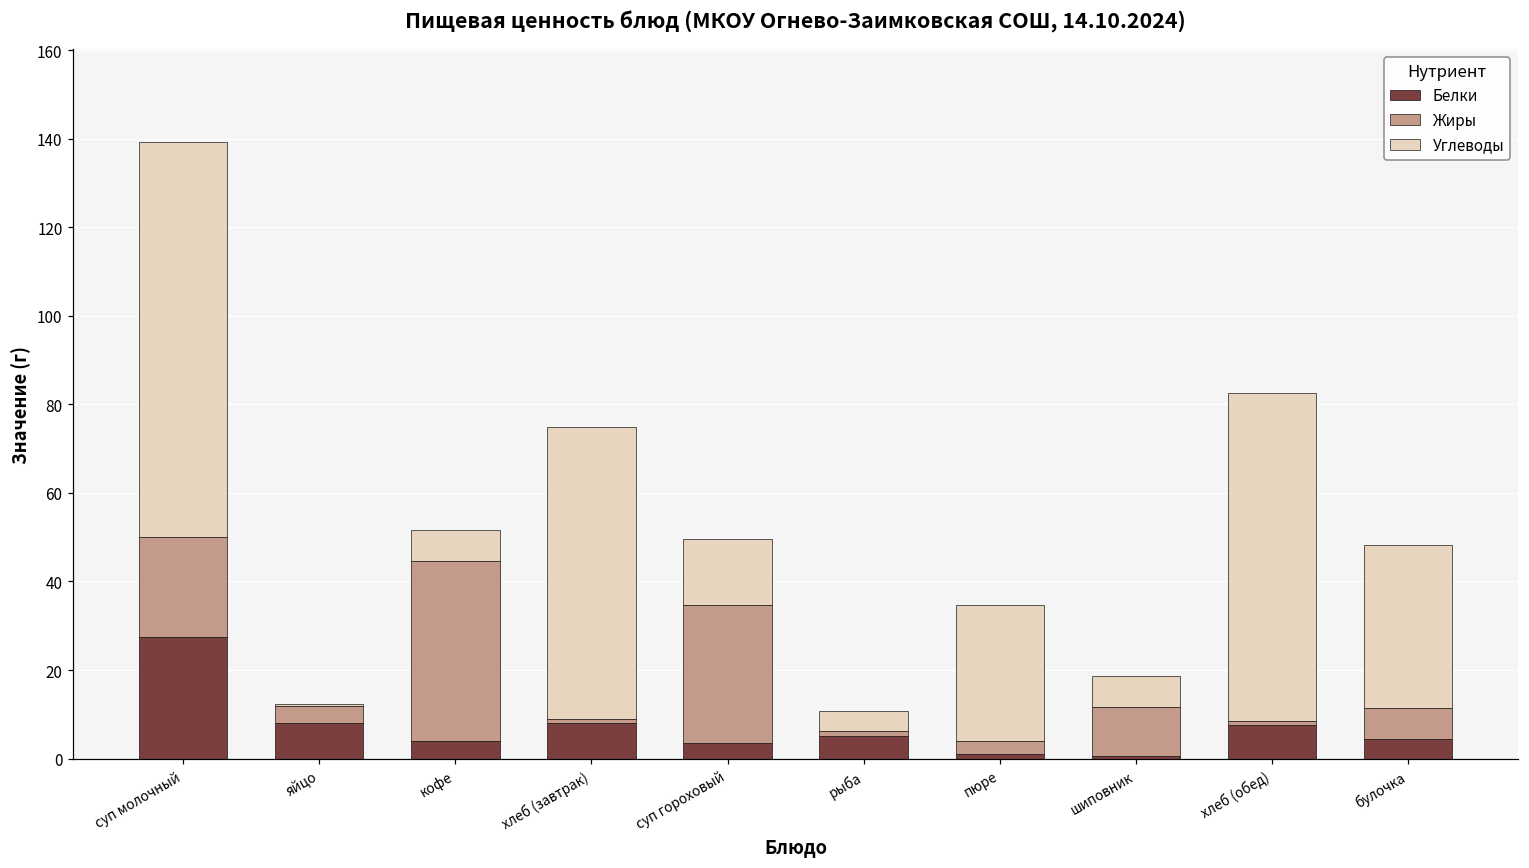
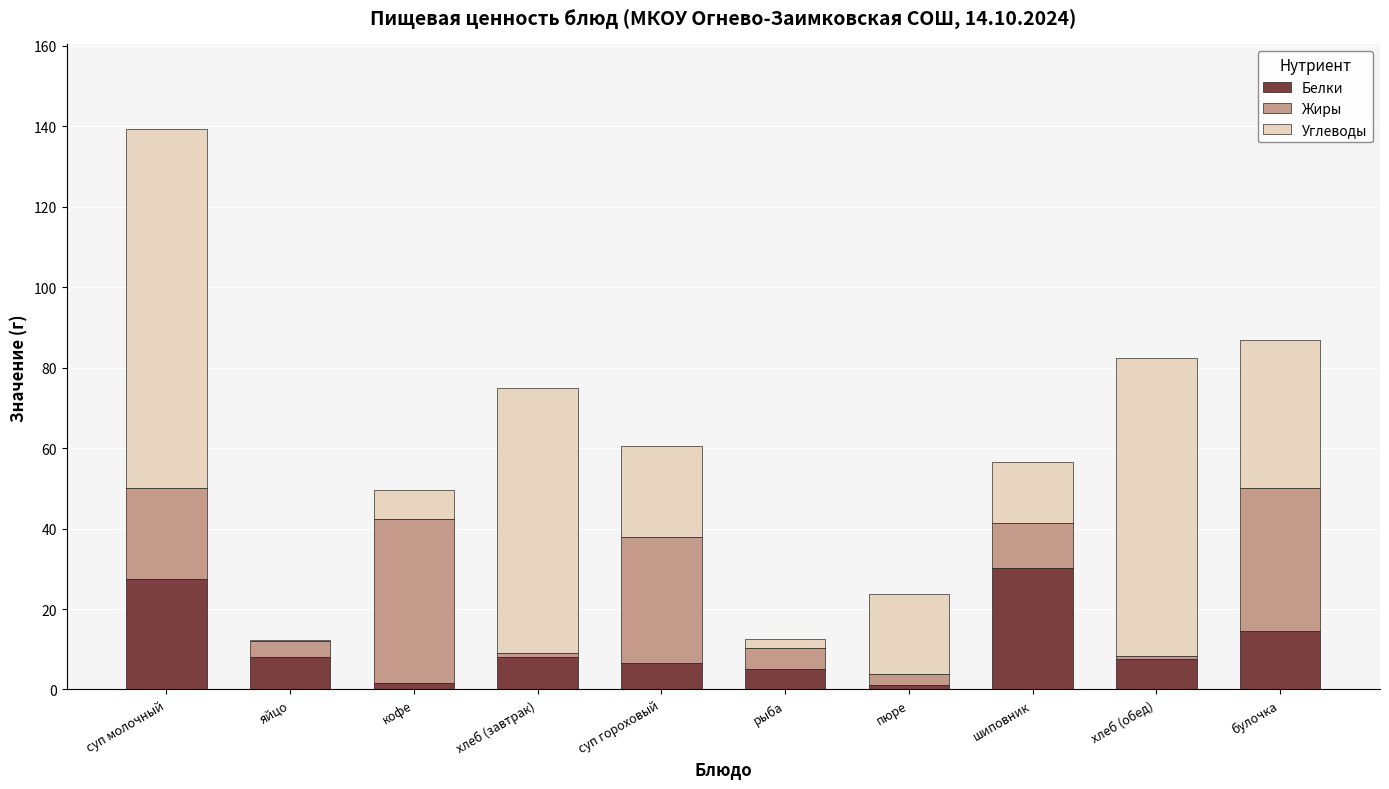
  {
    "Белки": {
      "суп молочный": 27,
      "яйцо": 8,
-     "кофе": 4,
+     "кофе": 2,
      "хлеб (завтрак)": 8,
-     "суп гороховый": 3,
+     "суп гороховый": 7,
      "рыба": 5,
      "пюре": 1,
-     "шиповник": 1,
+     "шиповник": 30,
      "хлеб (обед)": 8,
-     "булочка": 4
+     "булочка": 14
    },
    "Жиры": {
      "суп молочный": 23,
      "яйцо": 4,
      "кофе": 41,
      "хлеб (завтрак)": 1,
      "суп гороховый": 31,
-     "рыба": 1,
+     "рыба": 5,
      "пюре": 3,
      "шиповник": 11,
      "хлеб (обед)": 1,
-     "булочка": 7
+     "булочка": 36
    },
    "Углеводы": {
      "суп молочный": 89,
      "кофе": 7,
      "хлеб (завтрак)": 66,
-     "суп гороховый": 15,
-     "рыба": 4,
-     "пюре": 31,
-     "шиповник": 7,
+     "суп гороховый": 23,
+     "рыба": 2,
+     "пюре": 20,
+     "шиповник": 15,
      "хлеб (обед)": 74,
      "булочка": 37
    }
  }
